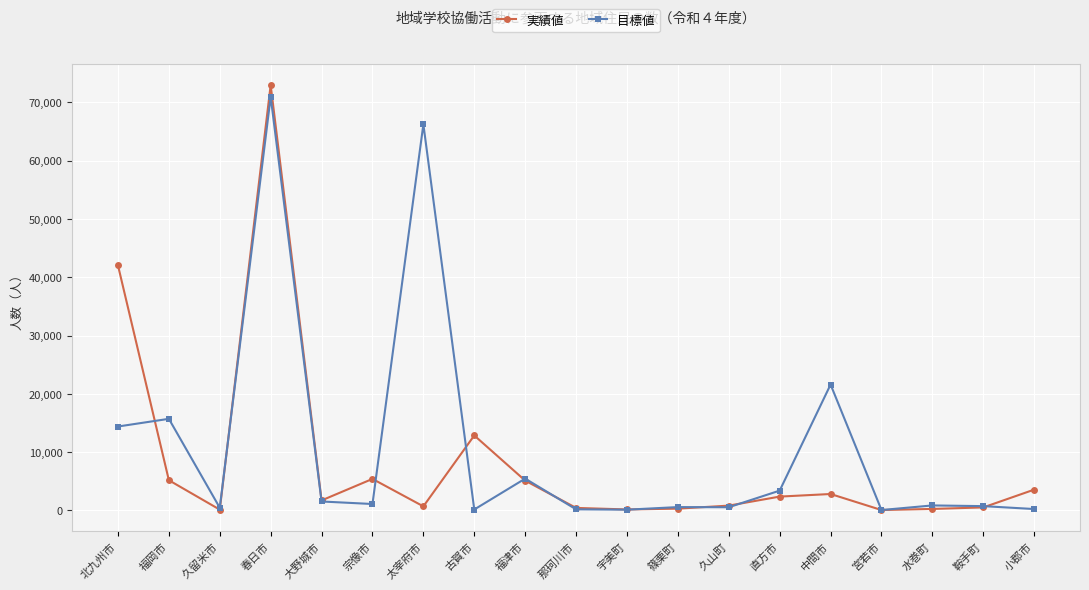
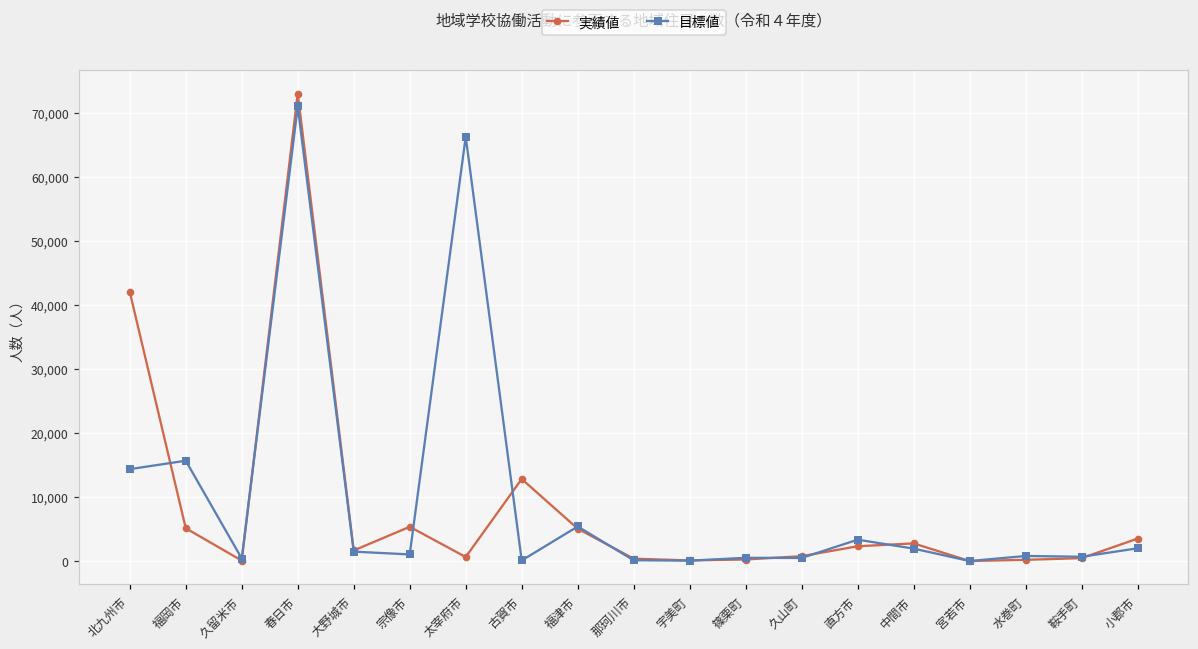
  {
    "実績値": {
      "北九州市": "42,000",
      "福岡市": "5,000",
      "春日市": "73,000",
      "宗像市": "5,000",
      "太宰府市": "1,000",
      "古賀市": "13,000",
      "直方市": "2,000",
      "中間市": "3,000",
      "水巻町": "0",
      "小郡市": "4,000"
    },
    "目標値": {
      "北九州市": "14,000",
      "福岡市": "16,000",
      "春日市": "71,000",
      "宗像市": "1,000",
      "太宰府市": "66,000",
      "古賀市": "0",
      "直方市": "3,000",
-     "中間市": "22,000",
+     "中間市": "2,000",
      "水巻町": "1,000",
-     "小郡市": "0"
+     "小郡市": "2,000"
    }
  }
